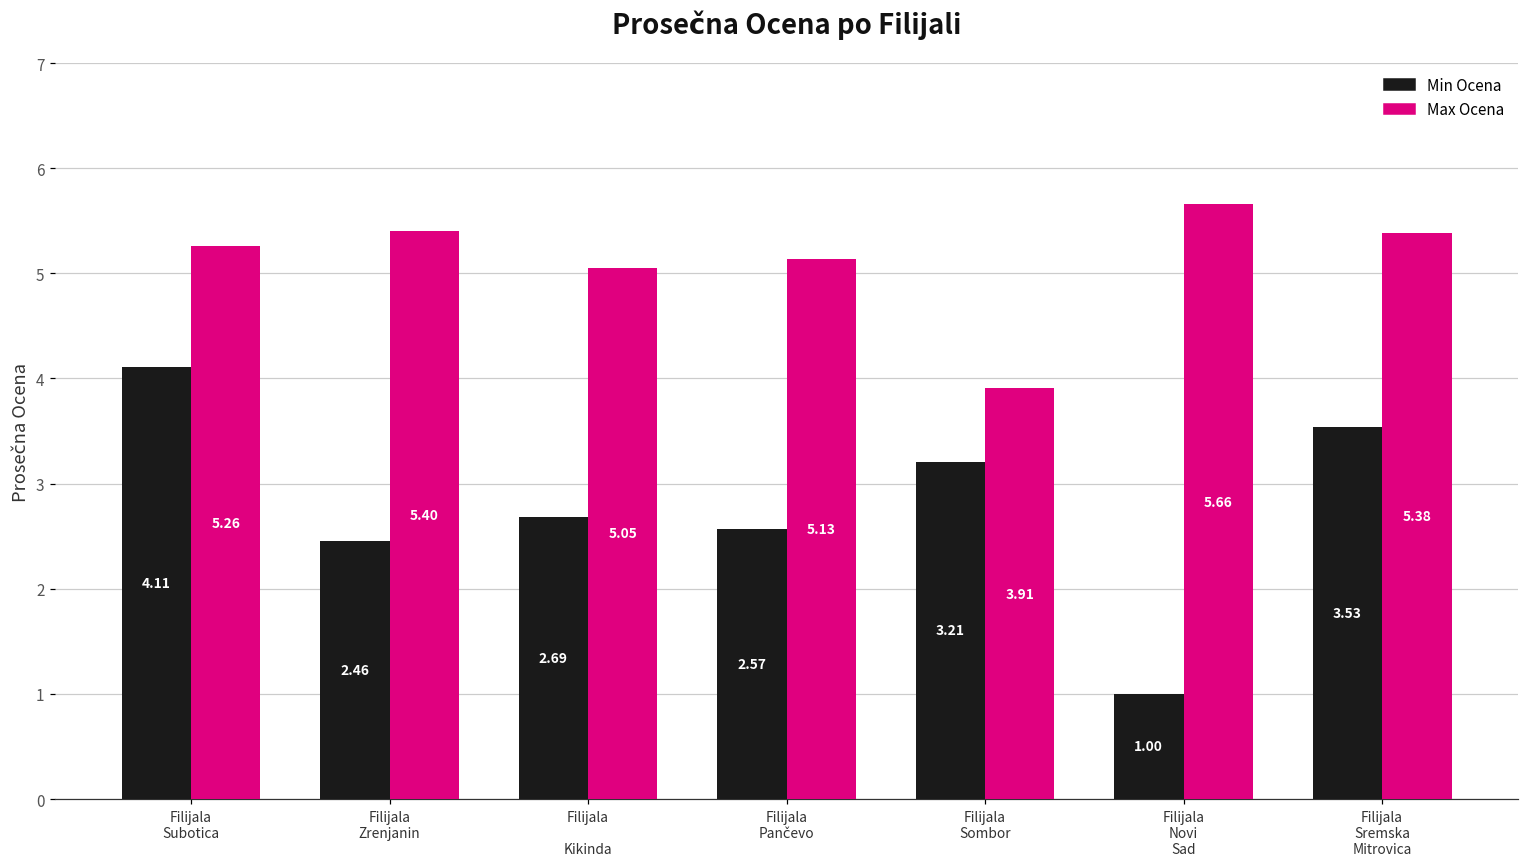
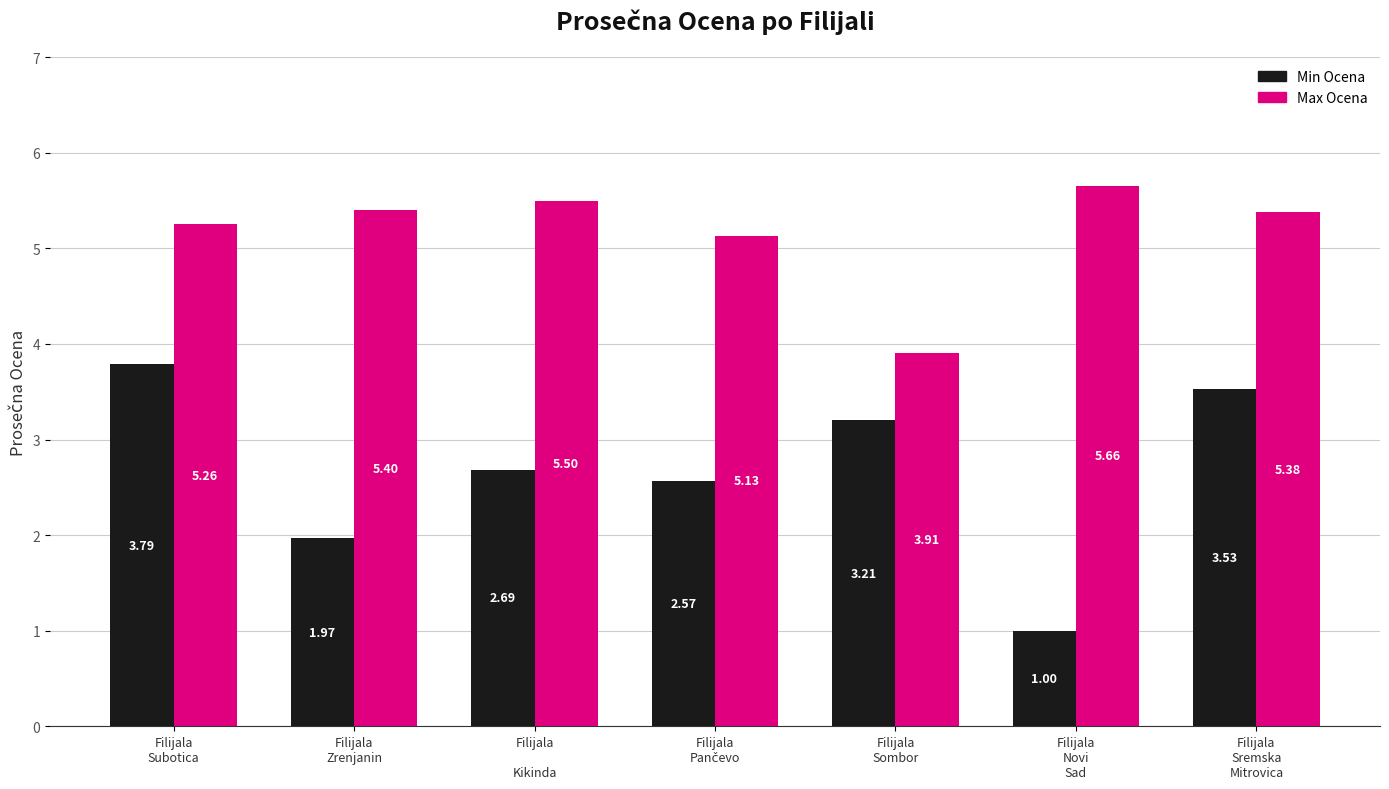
  {
    "Min Ocena": {
-     "Filijala Subotica": 4.11,
-     "Filijala Zrenjanin": 2.46,
+     "Filijala Subotica": 3.79,
+     "Filijala Zrenjanin": 1.97,
      "Filijala Kikinda": 2.69,
      "Filijala Pančevo": 2.57,
      "Filijala Sombor": 3.21,
      "Filijala Novi Sad": 1.00,
      "Filijala Sremska Mitrovica": 3.53
    },
    "Max Ocena": {
      "Filijala Subotica": 5.26,
      "Filijala Zrenjanin": 5.40,
-     "Filijala Kikinda": 5.05,
+     "Filijala Kikinda": 5.50,
      "Filijala Pančevo": 5.13,
      "Filijala Sombor": 3.91,
      "Filijala Novi Sad": 5.66,
      "Filijala Sremska Mitrovica": 5.38
    }
  }
